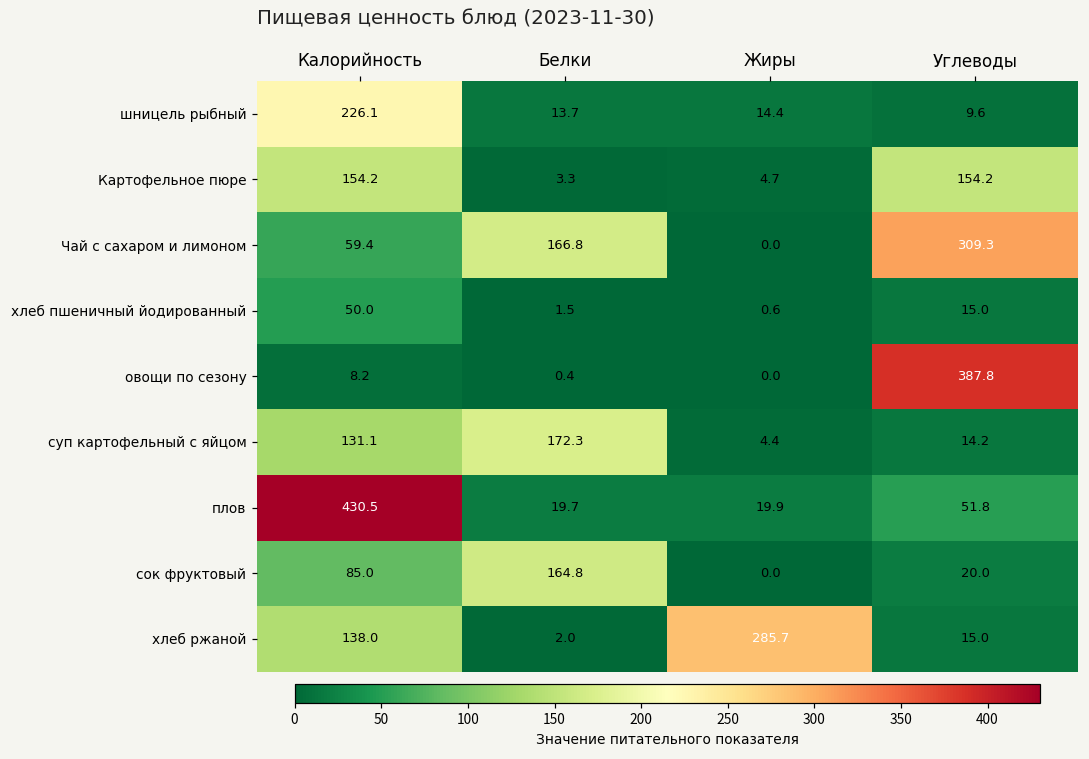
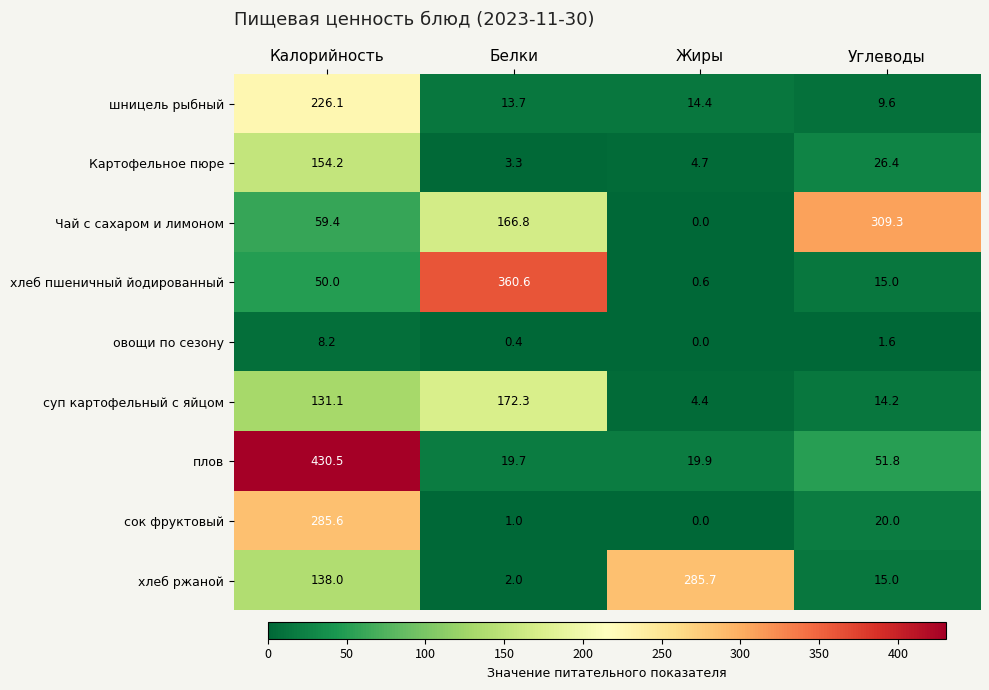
  {
    "шницель рыбный": {
      "Калорийность": 226.1,
      "Белки": 13.7,
      "Жиры": 14.4,
      "Углеводы": 9.6
    },
    "Картофельное пюре": {
      "Калорийность": 154.2,
      "Белки": 3.3,
      "Жиры": 4.7,
-     "Углеводы": 154.2
+     "Углеводы": 26.4
    },
    "Чай с сахаром и лимоном": {
      "Калорийность": 59.4,
      "Белки": 166.8,
      "Жиры": 0.0,
      "Углеводы": 309.3
    },
    "хлеб пшеничный йодированный": {
      "Калорийность": 50.0,
-     "Белки": 1.5,
+     "Белки": 360.6,
      "Жиры": 0.6,
      "Углеводы": 15.0
    },
    "овощи по сезону": {
      "Калорийность": 8.2,
      "Белки": 0.4,
      "Жиры": 0.0,
-     "Углеводы": 387.8
+     "Углеводы": 1.6
    },
    "суп картофельный с яйцом": {
      "Калорийность": 131.1,
      "Белки": 172.3,
      "Жиры": 4.4,
      "Углеводы": 14.2
    },
    "плов": {
      "Калорийность": 430.5,
      "Белки": 19.7,
      "Жиры": 19.9,
      "Углеводы": 51.8
    },
    "сок фруктовый": {
-     "Калорийность": 85.0,
-     "Белки": 164.8,
+     "Калорийность": 285.6,
+     "Белки": 1.0,
      "Жиры": 0.0,
      "Углеводы": 20.0
    },
    "хлеб ржаной": {
      "Калорийность": 138.0,
      "Белки": 2.0,
      "Жиры": 285.7,
      "Углеводы": 15.0
    }
  }
